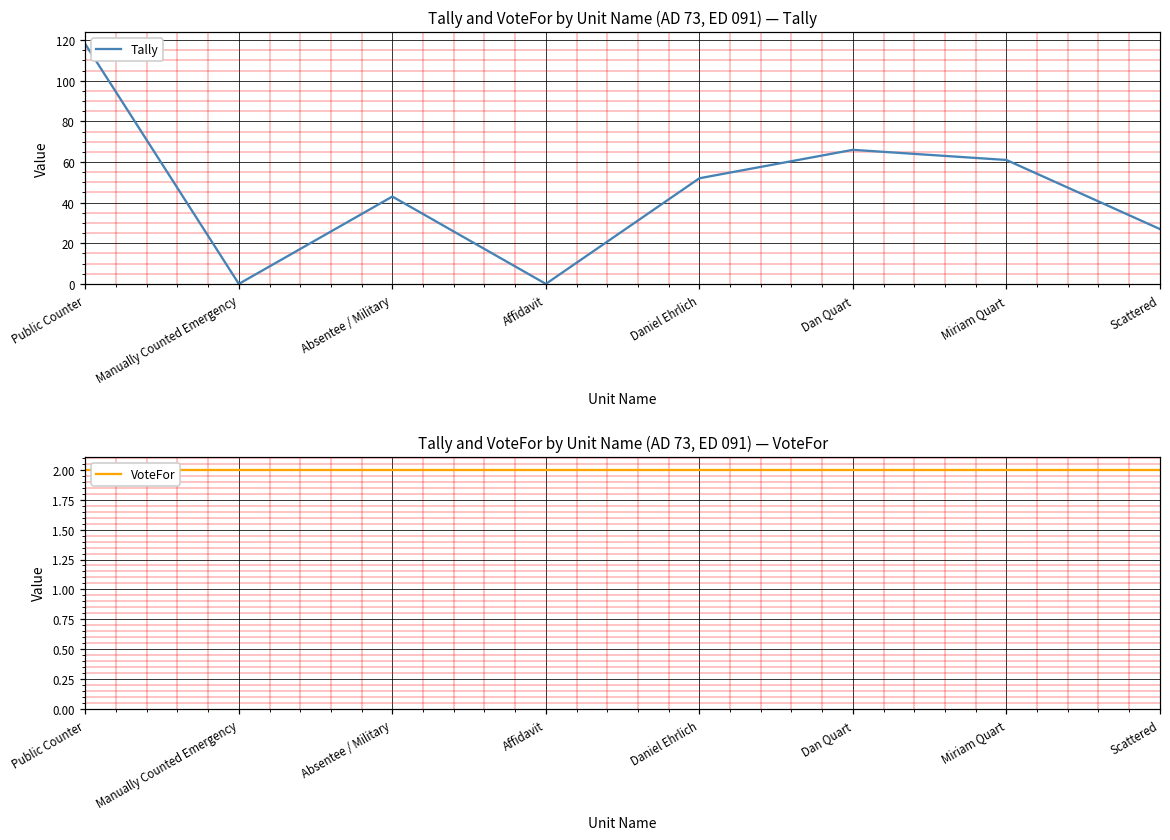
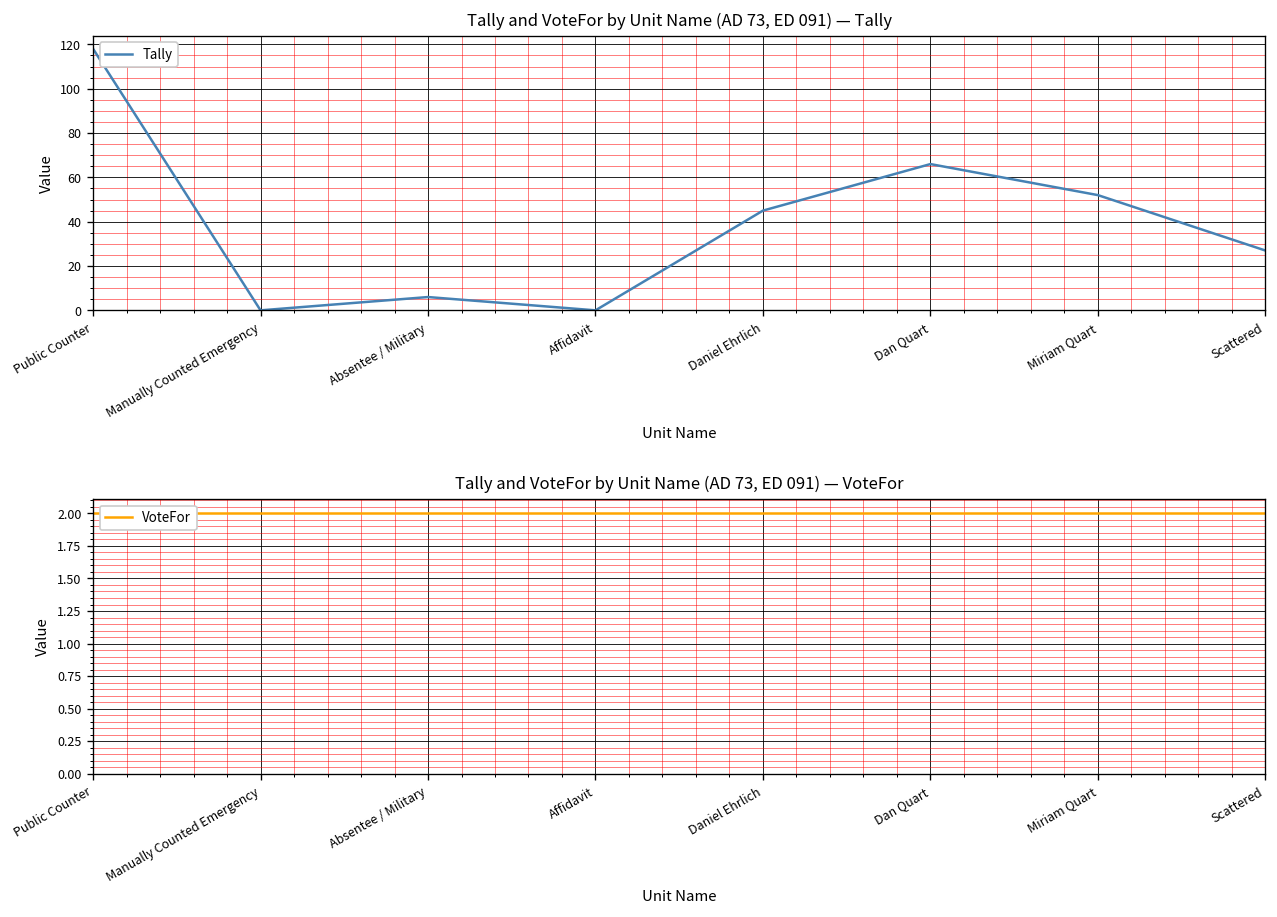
  {
    "Tally and VoteFor by Unit Name (AD 73, ED 091) — Tally": {
      "Public Counter": 118,
      "Manually Counted Emergency": 0,
-     "Absentee / Military": 43,
+     "Absentee / Military": 6,
      "Affidavit": 0,
-     "Daniel Ehrlich": 52,
+     "Daniel Ehrlich": 45,
      "Dan Quart": 66,
-     "Miriam Quart": 61,
+     "Miriam Quart": 52,
      "Scattered": 27
    },
    "Tally and VoteFor by Unit Name (AD 73, ED 091) — VoteFor": {
      "Public Counter": 2.00,
      "Manually Counted Emergency": 2.00,
      "Absentee / Military": 2.00,
      "Affidavit": 2.00,
      "Daniel Ehrlich": 2.00,
      "Dan Quart": 2.00,
      "Miriam Quart": 2.00,
      "Scattered": 2.00
    }
  }
